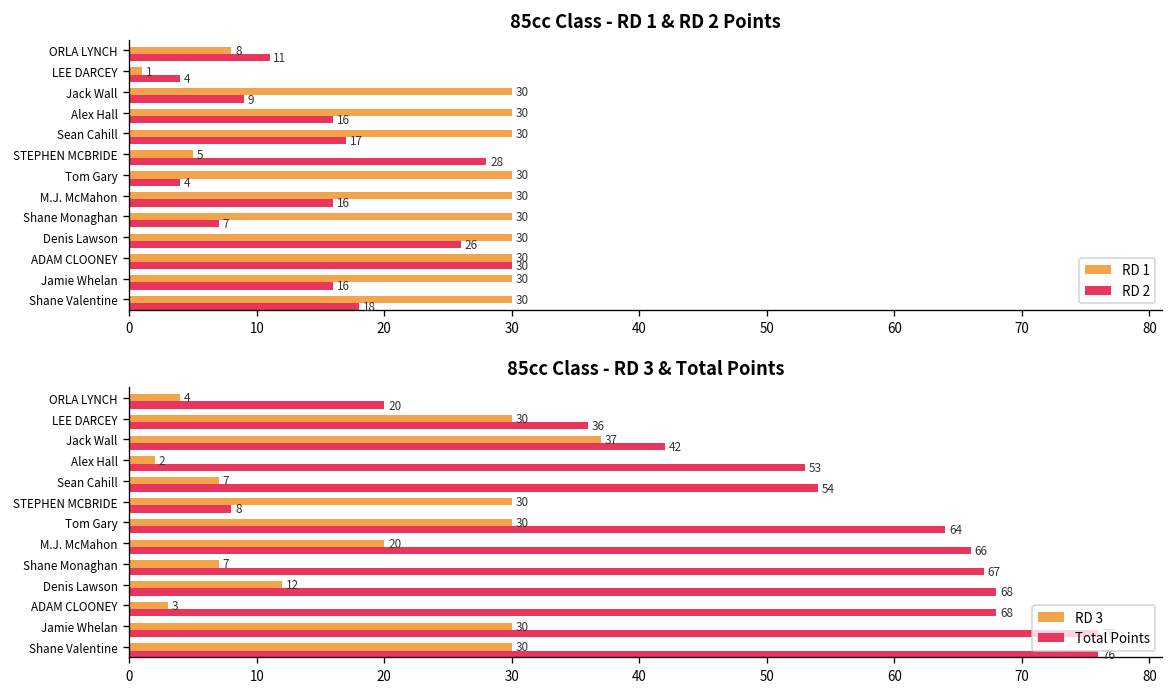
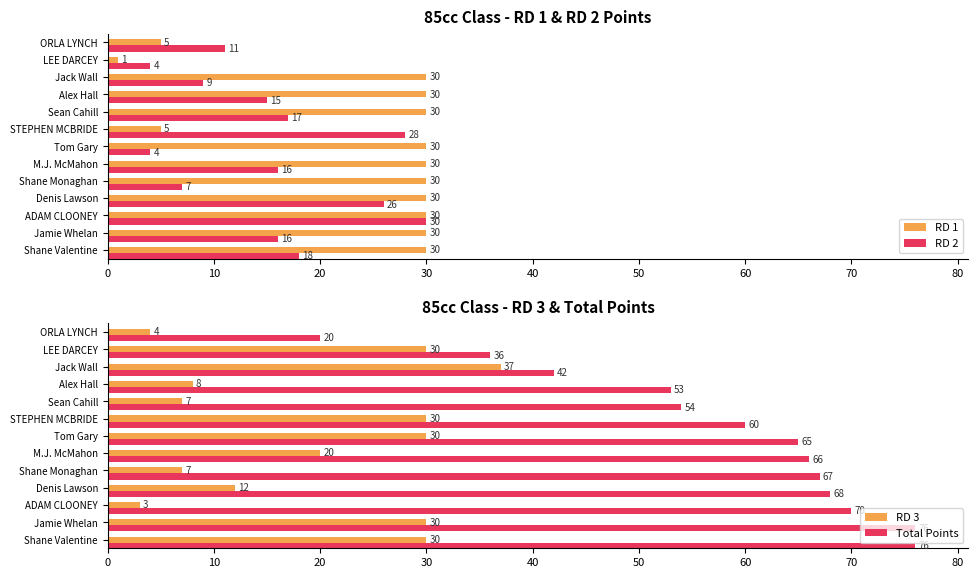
  {
    "85cc Class - RD 1 & RD 2 Points": {
      "RD 1": {
-       "ORLA LYNCH": 8,
+       "ORLA LYNCH": 5,
        "LEE DARCEY": 1,
        "Jack Wall": 30,
        "Alex Hall": 30,
        "Sean Cahill": 30,
        "STEPHEN MCBRIDE": 5,
        "Tom Gary": 30,
        "M.J. McMahon": 30,
        "Shane Monaghan": 30,
        "Denis Lawson": 30,
        "Jamie Whelan": 30,
        "Shane Valentine": 30
      },
      "RD 2": {
        "ORLA LYNCH": 11,
        "LEE DARCEY": 4,
        "Jack Wall": 9,
-       "Alex Hall": 16,
+       "Alex Hall": 15,
        "Sean Cahill": 17,
        "STEPHEN MCBRIDE": 28,
        "Tom Gary": 4,
        "M.J. McMahon": 16,
        "Shane Monaghan": 7,
        "Denis Lawson": 26,
        "Jamie Whelan": 16,
        "Shane Valentine": 18
      }
    },
    "85cc Class - RD 3 & Total Points": {
      "RD 3": {
        "ORLA LYNCH": 4,
        "LEE DARCEY": 30,
        "Jack Wall": 37,
-       "Alex Hall": 2,
+       "Alex Hall": 8,
        "Sean Cahill": 7,
        "STEPHEN MCBRIDE": 30,
        "Tom Gary": 30,
        "M.J. McMahon": 20,
        "Shane Monaghan": 7,
        "Denis Lawson": 12,
        "ADAM CLOONEY": 3,
        "Jamie Whelan": 30,
        "Shane Valentine": 30
      },
      "Total Points": {
        "ORLA LYNCH": 20,
        "LEE DARCEY": 36,
        "Jack Wall": 42,
        "Alex Hall": 53,
        "Sean Cahill": 54,
-       "STEPHEN MCBRIDE": 8,
-       "Tom Gary": 64,
+       "STEPHEN MCBRIDE": 60,
+       "Tom Gary": 65,
        "M.J. McMahon": 66,
        "Shane Monaghan": 67,
        "Denis Lawson": 68,
-       "ADAM CLOONEY": 68
+       "ADAM CLOONEY": 70
      }
    }
  }
